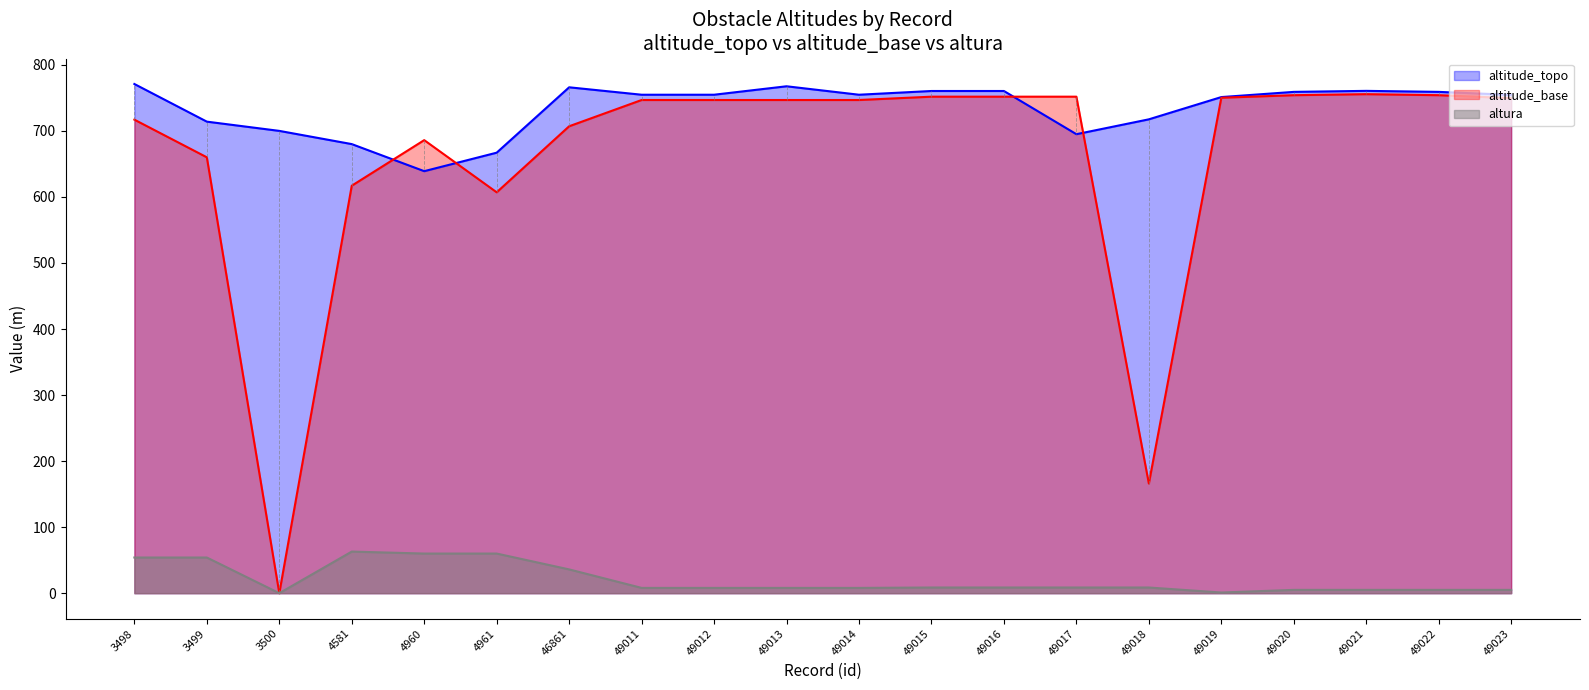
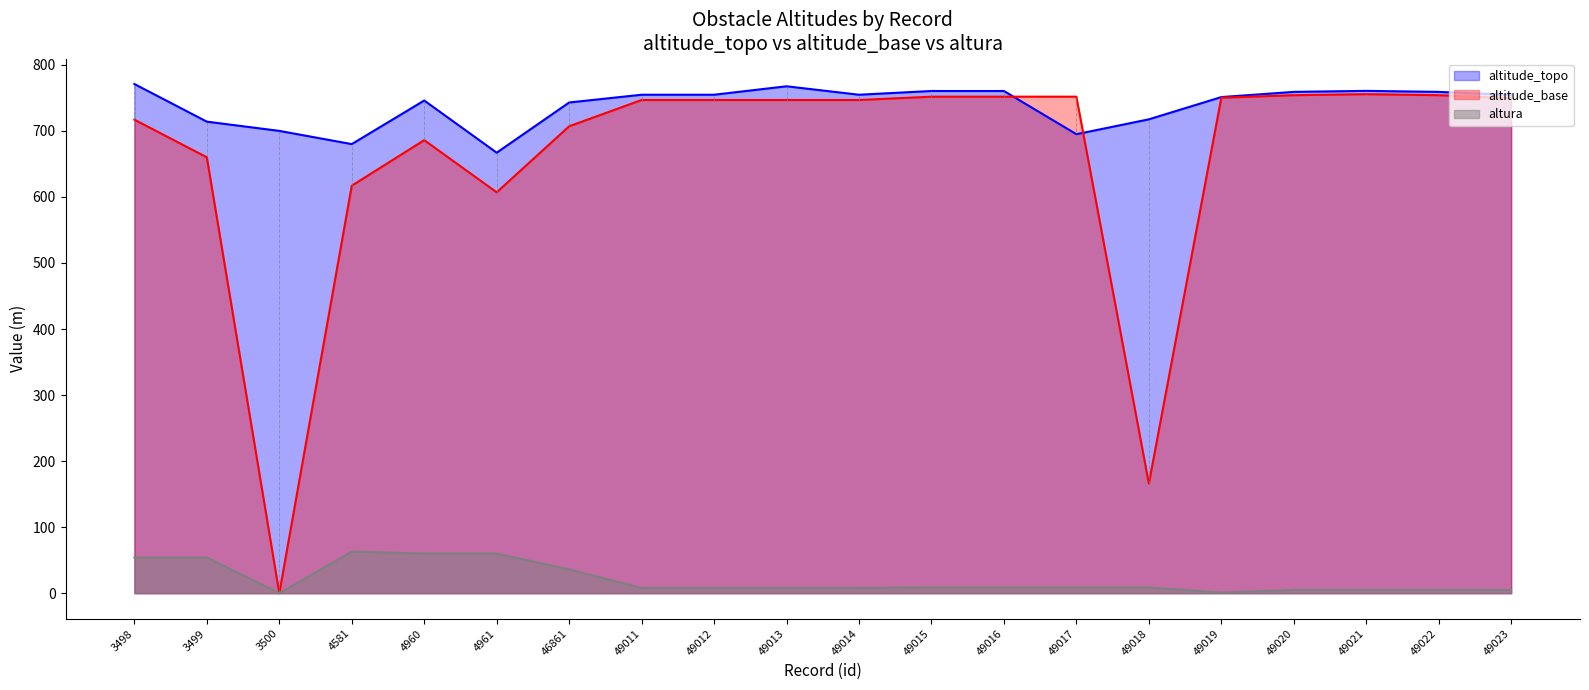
  {
    "altitude_topo": {
-     "4960": 640,
-     "46861": 770
+     "4960": 750,
+     "46861": 740
    }
  }
